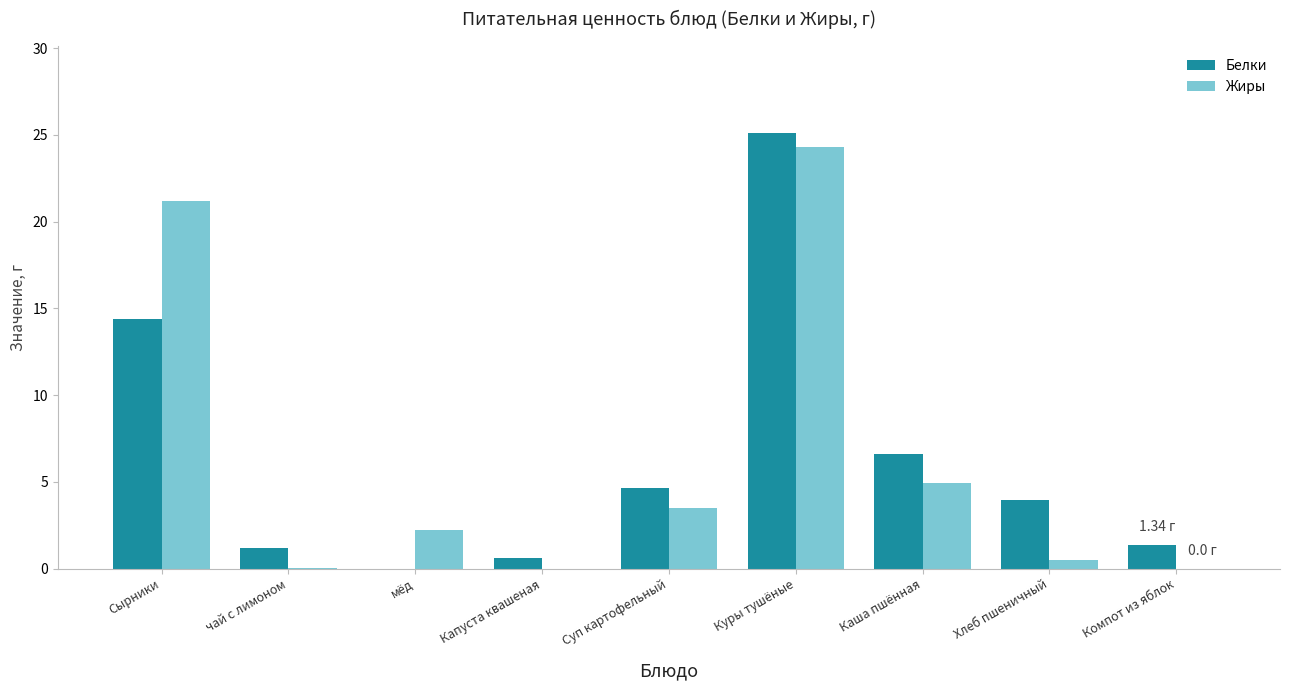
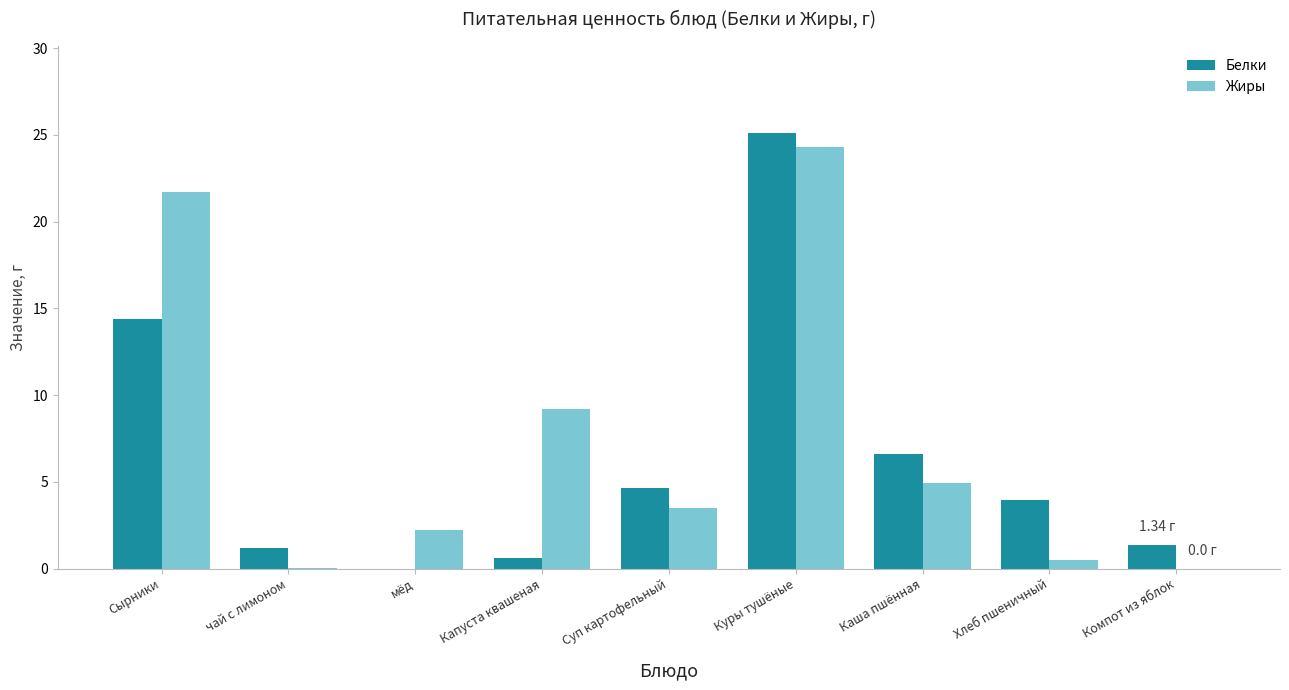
  {
    "Белки": {
      "Компот из яблок": 1.34
    },
    "Жиры": {
-     "Сырники": 21.2,
+     "Сырники": 21.7,
      "мёд": 2.2,
-     "Капуста квашеная": 0.0,
+     "Капуста квашеная": 9.2,
      "Суп картофельный": 3.5,
      "Куры тушёные": 24.3,
      "Каша пшённая": 4.9,
      "Хлеб пшеничный": 0.5
    }
  }
